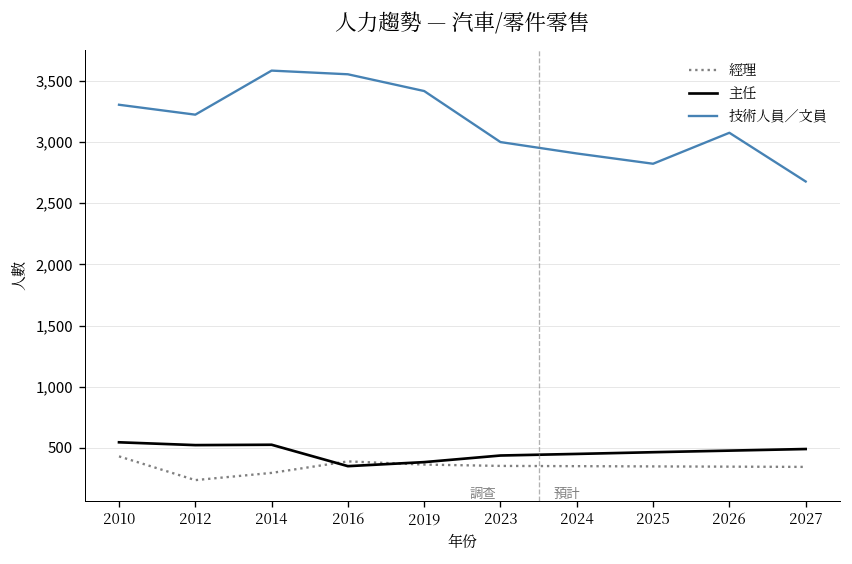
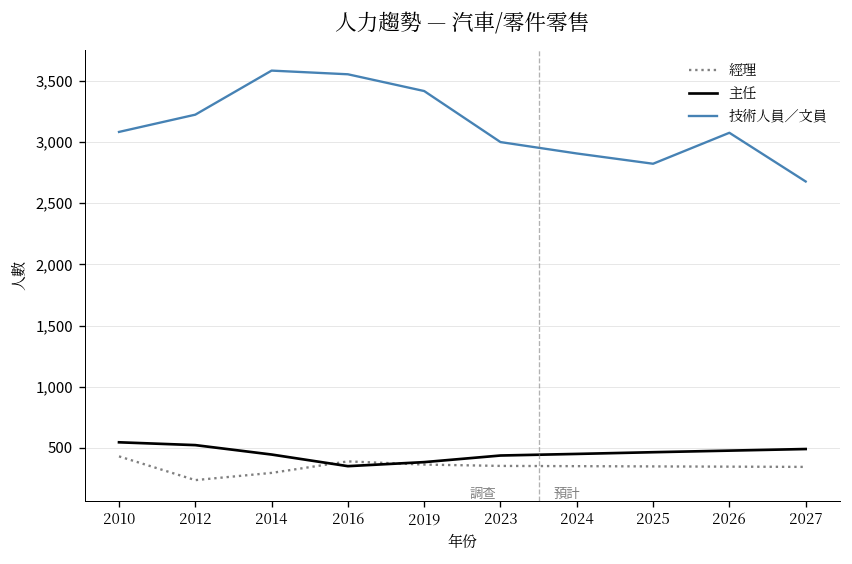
  {
    "經理": {
      "2010": "430",
      "2012": "240",
      "2014": "300",
      "2016": "390",
      "2023": "350",
      "2024": "350",
      "2025": "350",
      "2026": "350",
      "2027": "350"
    },
    "主任": {
      "2010": "550",
      "2012": "520",
-     "2014": "530",
+     "2014": "450",
      "2016": "350",
      "2023": "440",
      "2024": "450",
      "2025": "470",
      "2026": "480",
      "2027": "490"
    },
    "技術人員／文員": {
-     "2010": "3,300",
+     "2010": "3,080",
      "2012": "3,220",
      "2014": "3,580",
      "2016": "3,550",
      "2019": "3,420",
      "2023": "3,000",
      "2024": "2,910",
      "2025": "2,820",
      "2026": "3,080",
      "2027": "2,680"
    }
  }
